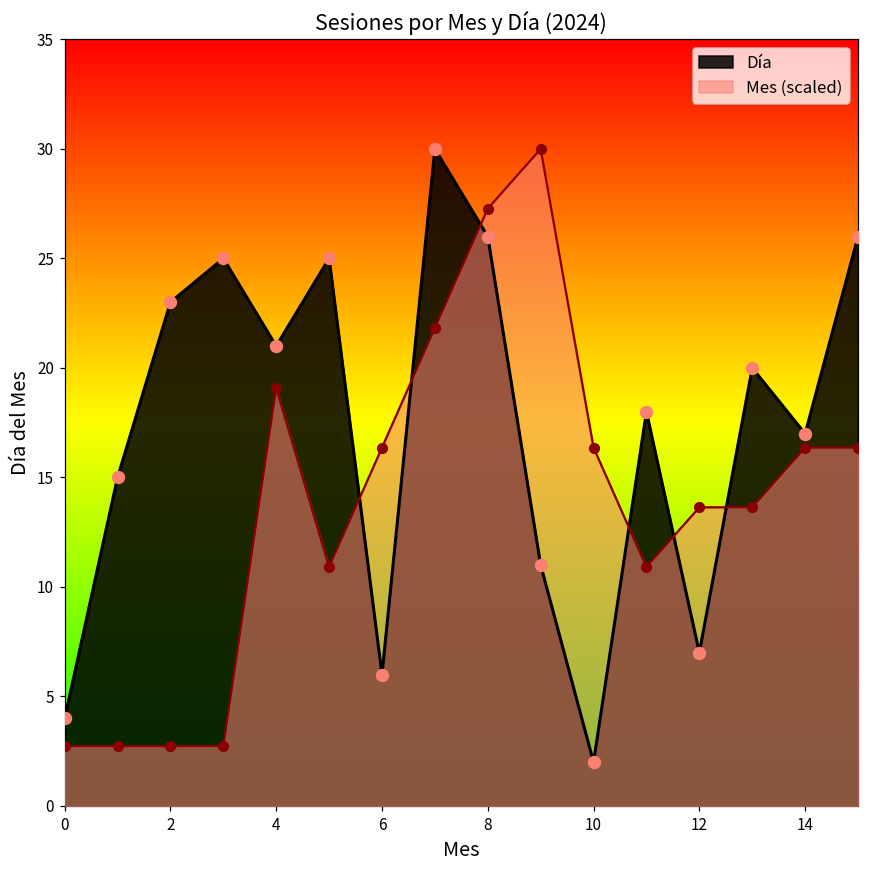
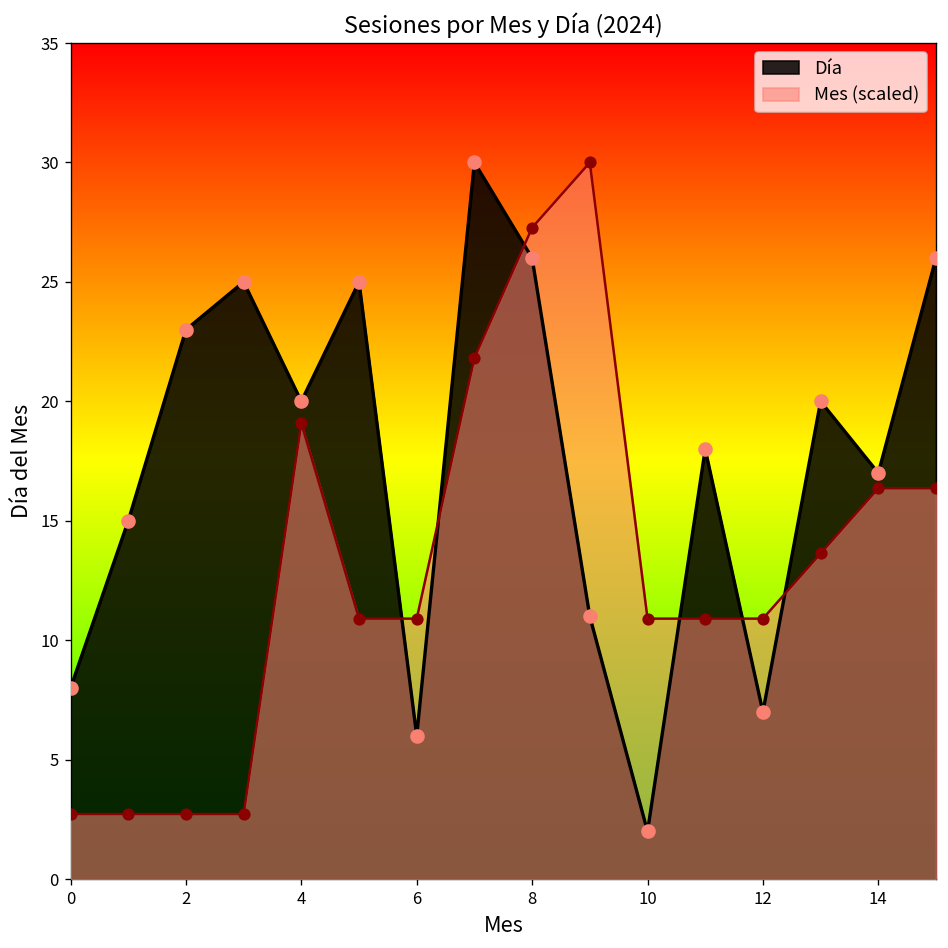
  {
    "Día": {
-     "0": 4,
+     "0": 8,
      "2": 23,
-     "4": 21,
+     "4": 20,
      "6": 6,
      "8": 26,
      "10": 2,
      "12": 7,
      "14": 17
    },
    "Mes (scaled)": {
      "0": 2.7,
      "2": 2.7,
      "4": 19.1,
-     "6": 16.4,
+     "6": 10.9,
      "8": 27.3,
-     "10": 16.4,
-     "12": 13.6,
+     "10": 10.9,
+     "12": 10.9,
      "14": 16.4
    }
  }
